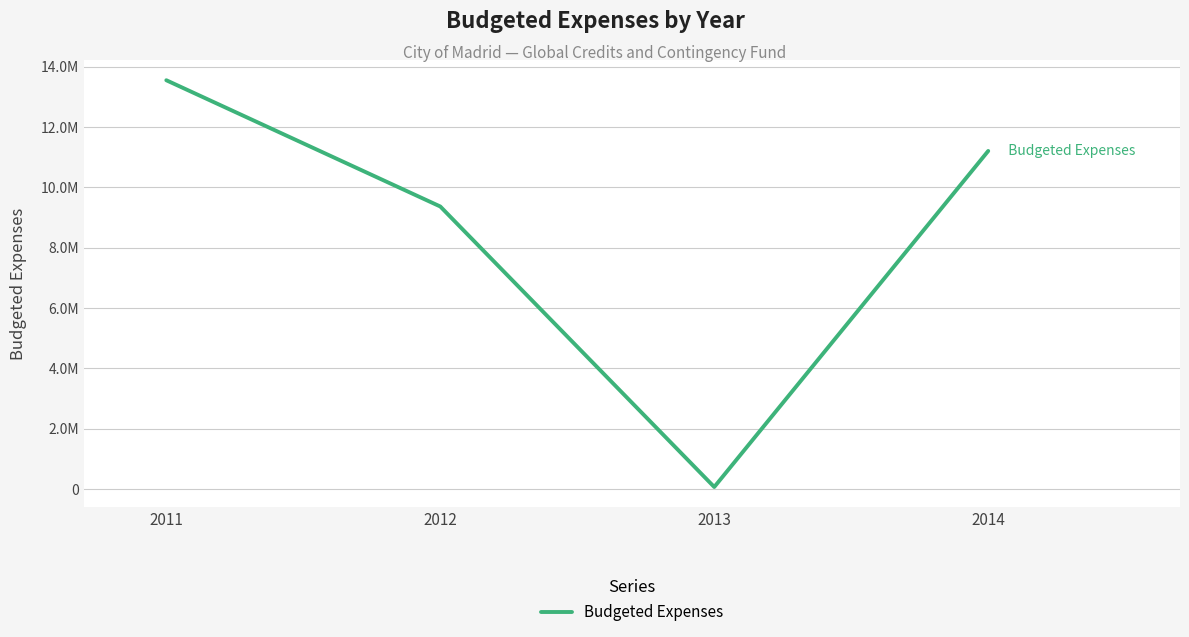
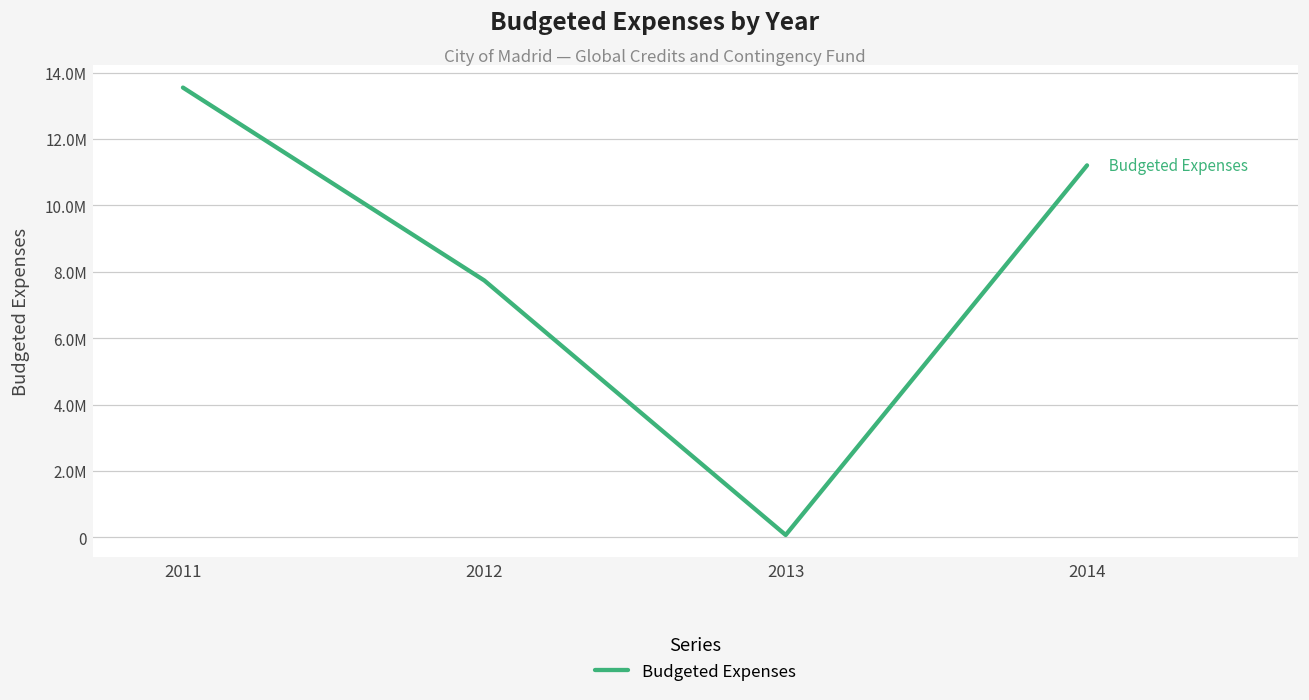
  {
    "2011": 13600000,
-   "2012": 9400000,
+   "2012": 7700000,
    "2013": 100000,
    "2014": 11200000
  }
